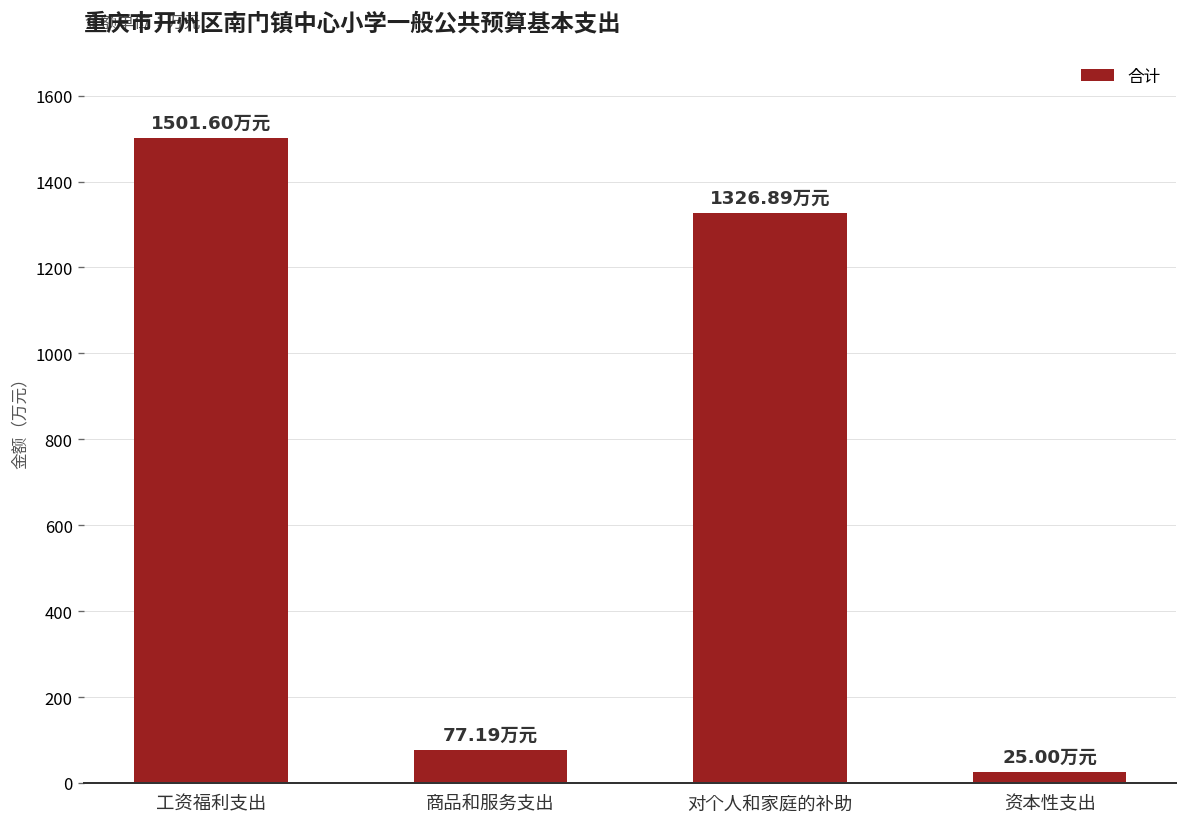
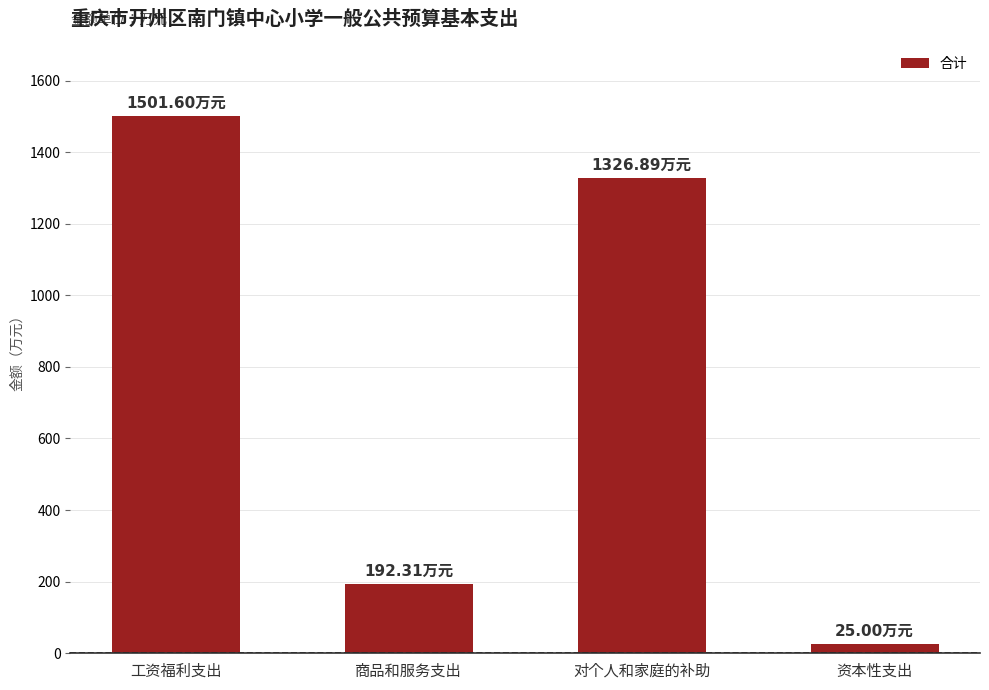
  {
    "工资福利支出": 1501.60,
-   "商品和服务支出": 77.19,
+   "商品和服务支出": 192.31,
    "对个人和家庭的补助": 1326.89,
    "资本性支出": 25.00
  }
